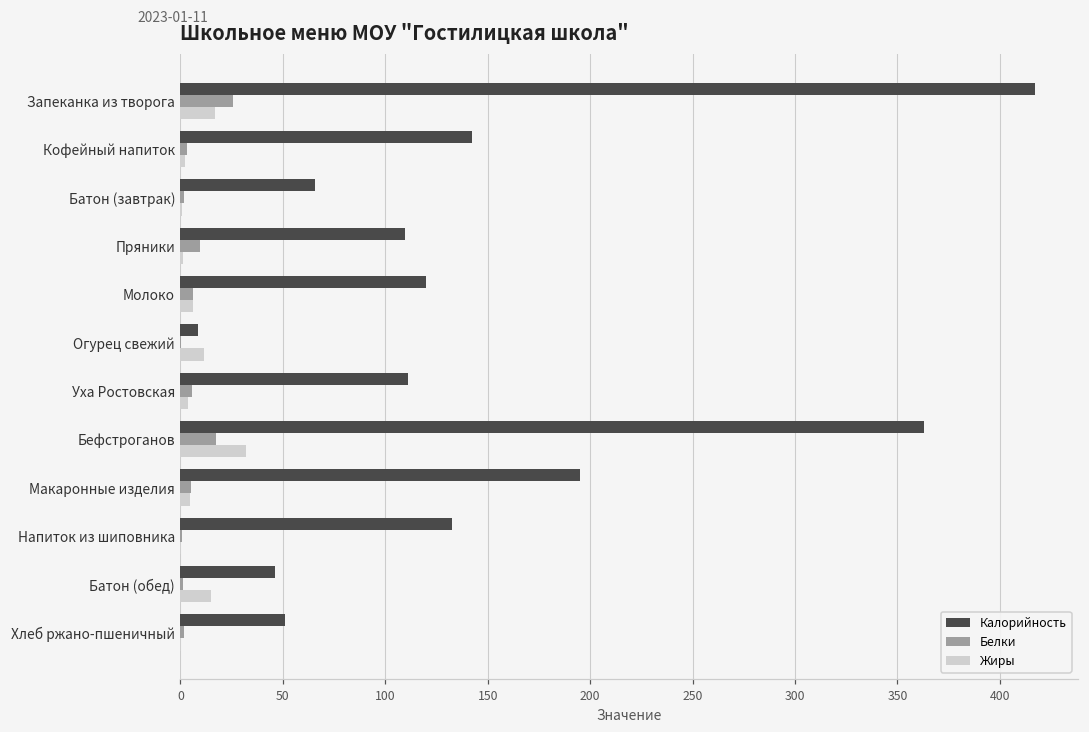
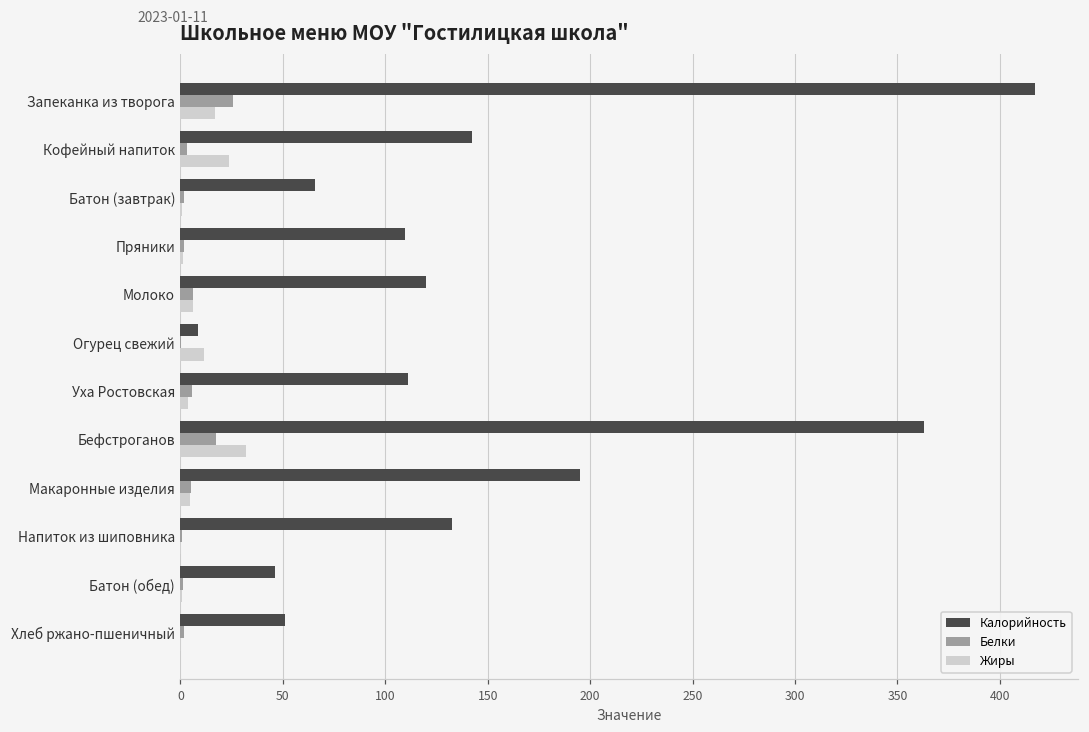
  {
    "Калорийность": {
      "Запеканка из творога": 417,
      "Кофейный напиток": 142,
      "Батон (завтрак)": 66,
      "Пряники": 110,
      "Молоко": 120,
      "Огурец свежий": 8,
      "Уха Ростовская": 111,
      "Бефстроганов": 363,
      "Макаронные изделия": 195,
      "Напиток из шиповника": 133,
      "Батон (обед)": 46,
      "Хлеб ржано-пшеничный": 51
    },
    "Белки": {
      "Запеканка из творога": 26,
      "Кофейный напиток": 3,
      "Батон (завтрак)": 2,
-     "Пряники": 10,
+     "Пряники": 2,
      "Молоко": 6,
      "Уха Ростовская": 6,
      "Бефстроганов": 18,
      "Макаронные изделия": 5,
      "Батон (обед)": 2,
      "Хлеб ржано-пшеничный": 2
    },
    "Жиры": {
      "Запеканка из творога": 17,
-     "Кофейный напиток": 2,
+     "Кофейный напиток": 24,
      "Пряники": 1,
      "Молоко": 6,
      "Огурец свежий": 12,
      "Уха Ростовская": 4,
      "Бефстроганов": 32,
      "Макаронные изделия": 5,
-     "Батон (обед)": 15
+     "Батон (обед)": 1
    }
  }
